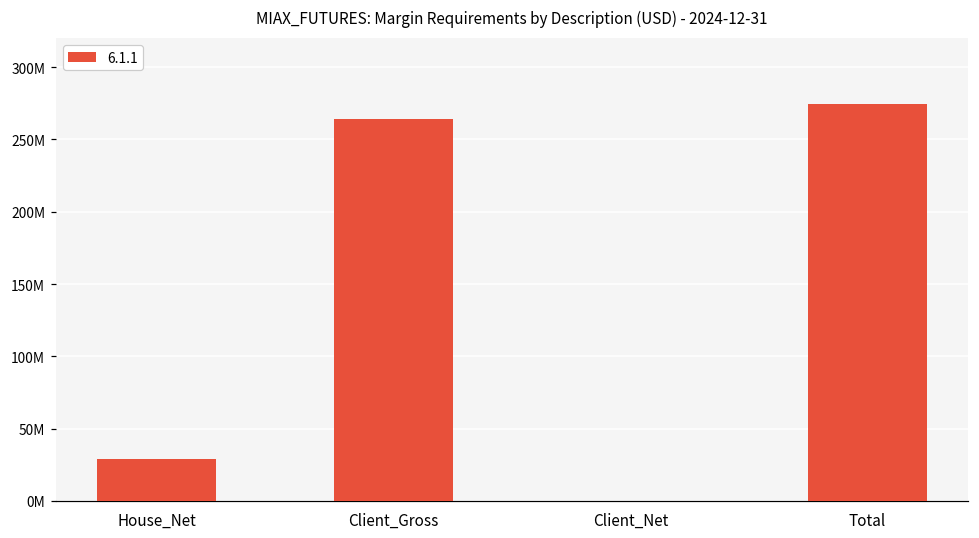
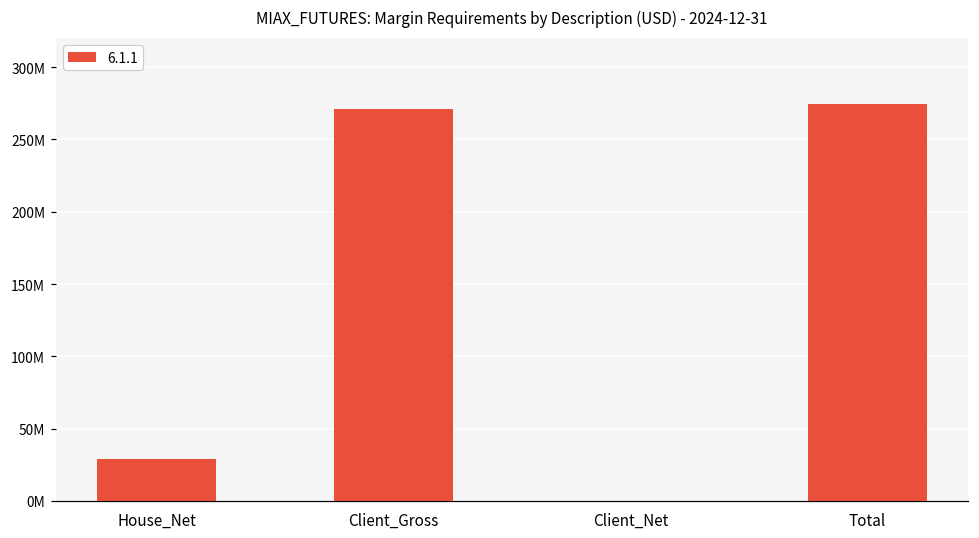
  {
    "House_Net": 29000000,
-   "Client_Gross": 264000000,
+   "Client_Gross": 271000000,
    "Client_Net": 0,
    "Total": 275000000
  }
